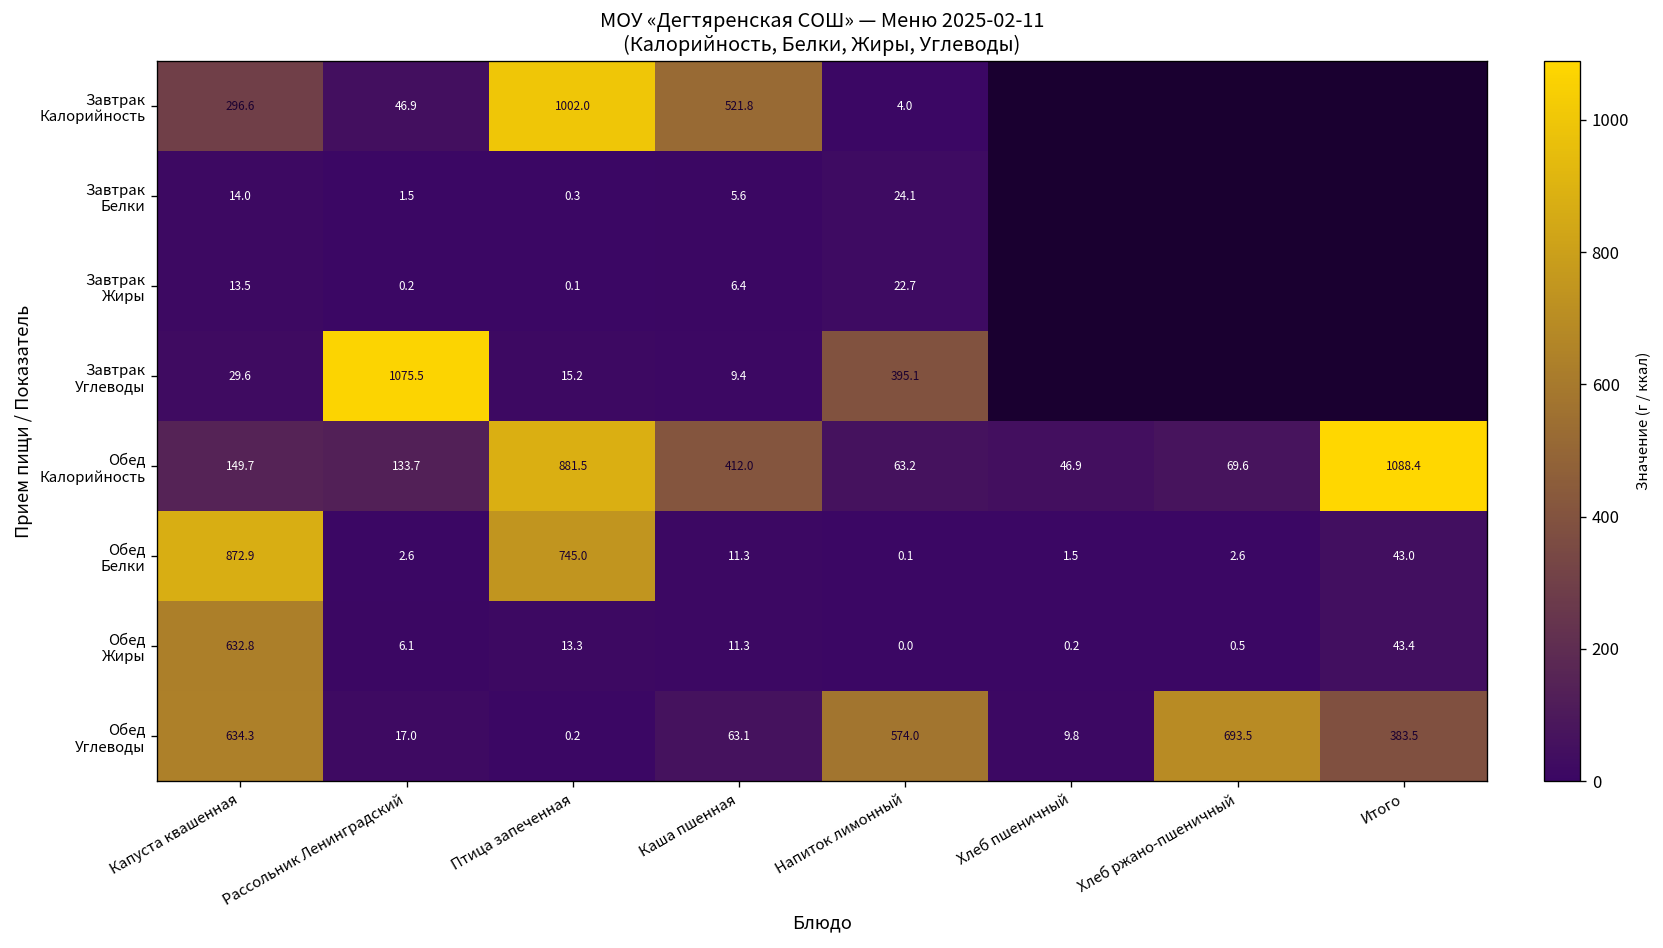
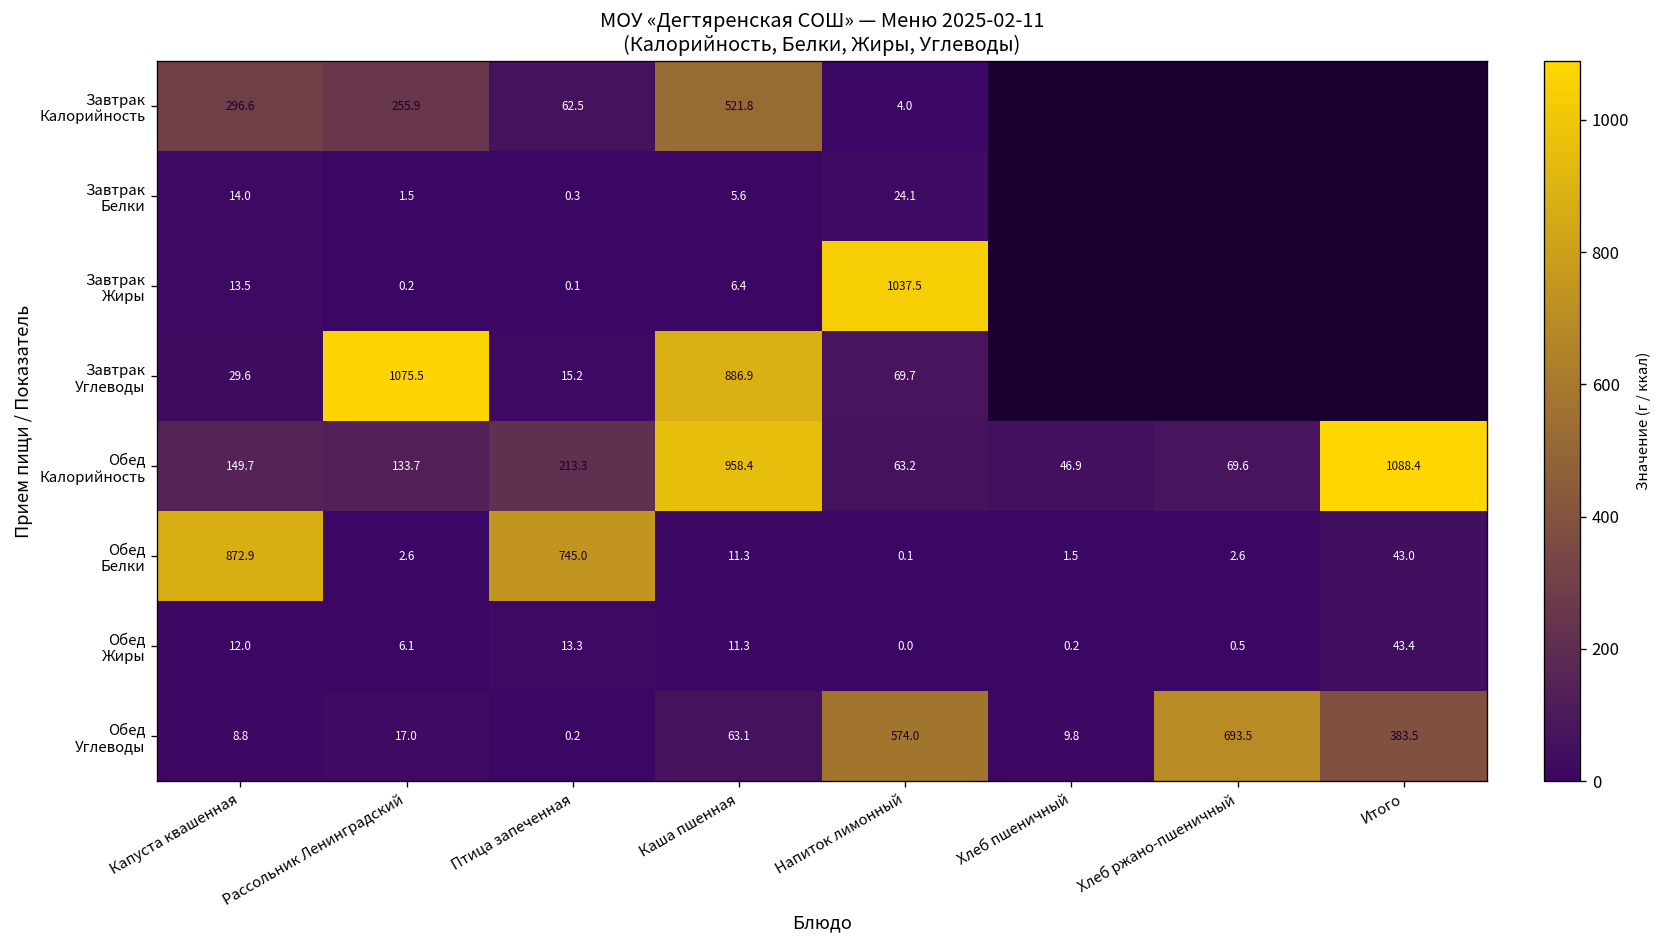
  {
    "Завтрак Калорийность": {
      "Капуста квашенная": 296.6,
-     "Рассольник Ленинградский": 46.9,
-     "Птица запеченная": 1002.0,
+     "Рассольник Ленинградский": 255.9,
+     "Птица запеченная": 62.5,
      "Каша пшенная": 521.8,
      "Напиток лимонный": 4.0
    },
    "Завтрак Белки": {
      "Капуста квашенная": 14.0,
      "Рассольник Ленинградский": 1.5,
      "Птица запеченная": 0.3,
      "Каша пшенная": 5.6,
      "Напиток лимонный": 24.1
    },
    "Завтрак Жиры": {
      "Капуста квашенная": 13.5,
      "Рассольник Ленинградский": 0.2,
      "Птица запеченная": 0.1,
      "Каша пшенная": 6.4,
-     "Напиток лимонный": 22.7
+     "Напиток лимонный": 1037.5
    },
    "Завтрак Углеводы": {
      "Капуста квашенная": 29.6,
      "Рассольник Ленинградский": 1075.5,
      "Птица запеченная": 15.2,
-     "Каша пшенная": 9.4,
-     "Напиток лимонный": 395.1
+     "Каша пшенная": 886.9,
+     "Напиток лимонный": 69.7
    },
    "Обед Калорийность": {
      "Капуста квашенная": 149.7,
      "Рассольник Ленинградский": 133.7,
-     "Птица запеченная": 881.5,
-     "Каша пшенная": 412.0,
+     "Птица запеченная": 213.3,
+     "Каша пшенная": 958.4,
      "Напиток лимонный": 63.2,
      "Хлеб пшеничный": 46.9,
      "Хлеб ржано-пшеничный": 69.6,
      "Итого": 1088.4
    },
    "Обед Белки": {
      "Капуста квашенная": 872.9,
      "Рассольник Ленинградский": 2.6,
      "Птица запеченная": 745.0,
      "Каша пшенная": 11.3,
      "Напиток лимонный": 0.1,
      "Хлеб пшеничный": 1.5,
      "Хлеб ржано-пшеничный": 2.6,
      "Итого": 43.0
    },
    "Обед Жиры": {
-     "Капуста квашенная": 632.8,
+     "Капуста квашенная": 12.0,
      "Рассольник Ленинградский": 6.1,
      "Птица запеченная": 13.3,
      "Каша пшенная": 11.3,
      "Напиток лимонный": 0.0,
      "Хлеб пшеничный": 0.2,
      "Хлеб ржано-пшеничный": 0.5,
      "Итого": 43.4
    },
    "Обед Углеводы": {
-     "Капуста квашенная": 634.3,
+     "Капуста квашенная": 8.8,
      "Рассольник Ленинградский": 17.0,
      "Птица запеченная": 0.2,
      "Каша пшенная": 63.1,
      "Напиток лимонный": 574.0,
      "Хлеб пшеничный": 9.8,
      "Хлеб ржано-пшеничный": 693.5,
      "Итого": 383.5
    }
  }
